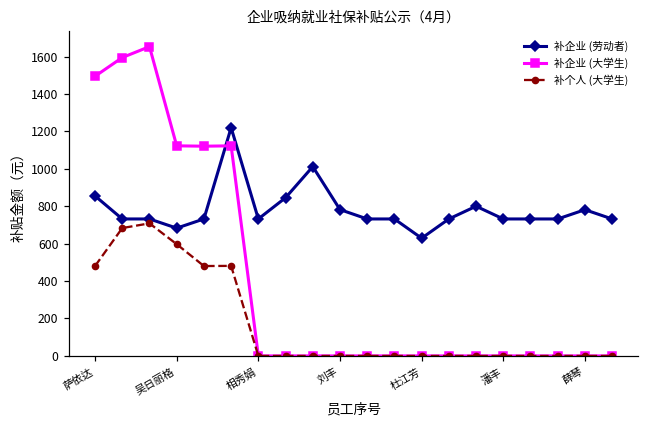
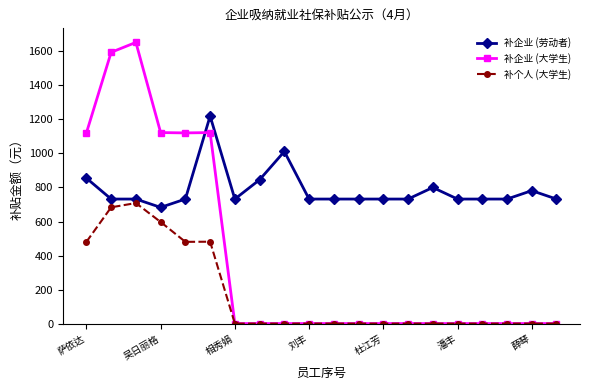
  {
    "补企业 (劳动者)": {
      "萨依达": 860,
      "吴日丽格": 680,
      "相秀娟": 730,
-     "刘丰": 780,
-     "杜江芳": 630,
+     "刘丰": 730,
+     "杜江芳": 730,
      "潘丰": 730,
      "薛琴": 780
    },
    "补企业 (大学生)": {
-     "萨依达": 1490,
+     "萨依达": 1120,
      "吴日丽格": 1120
    },
    "补个人 (大学生)": {
      "萨依达": 480,
      "吴日丽格": 600
    }
  }
